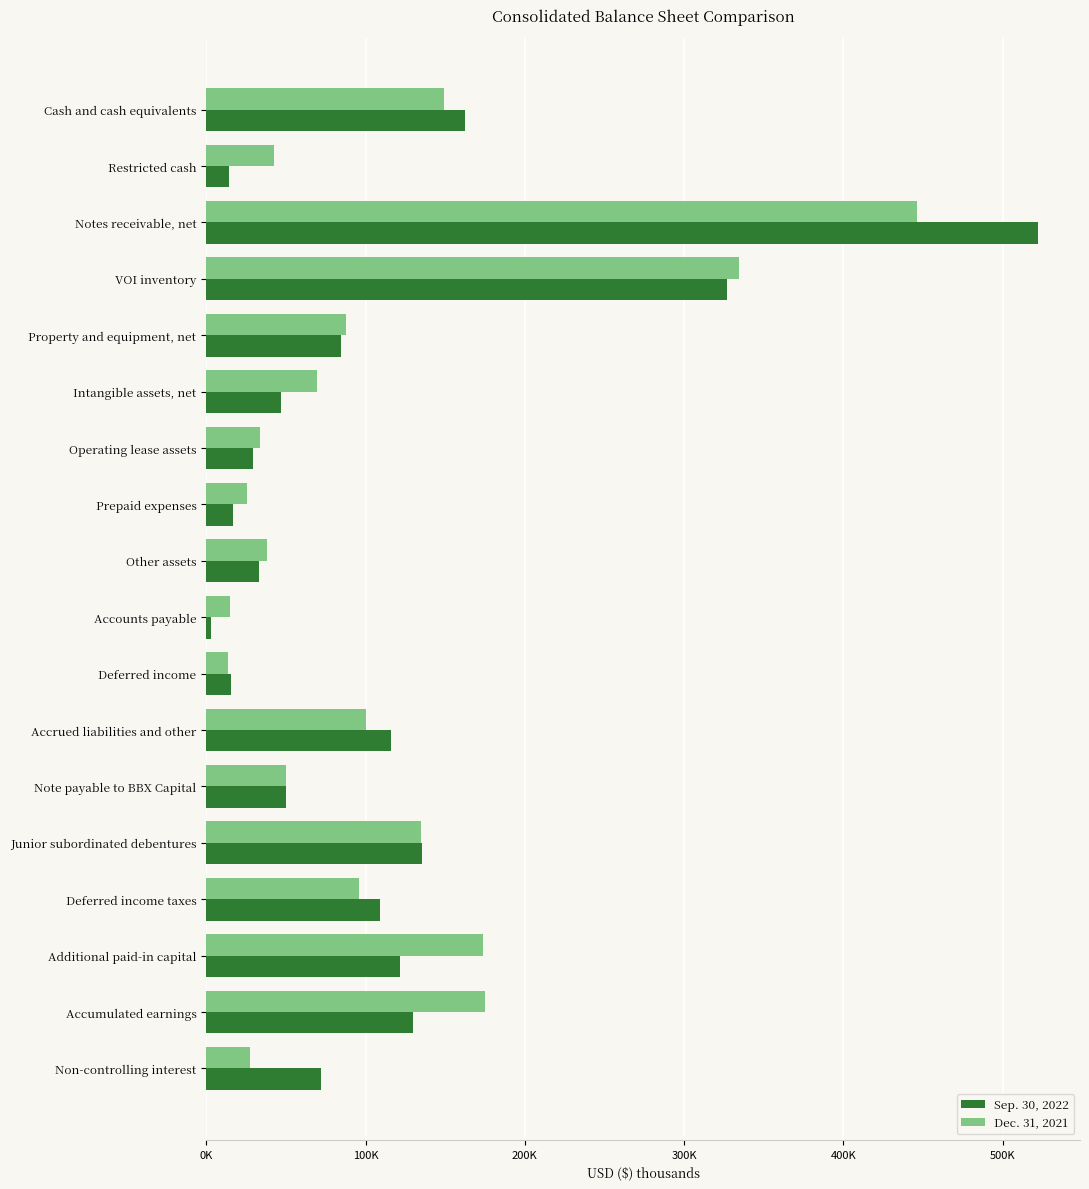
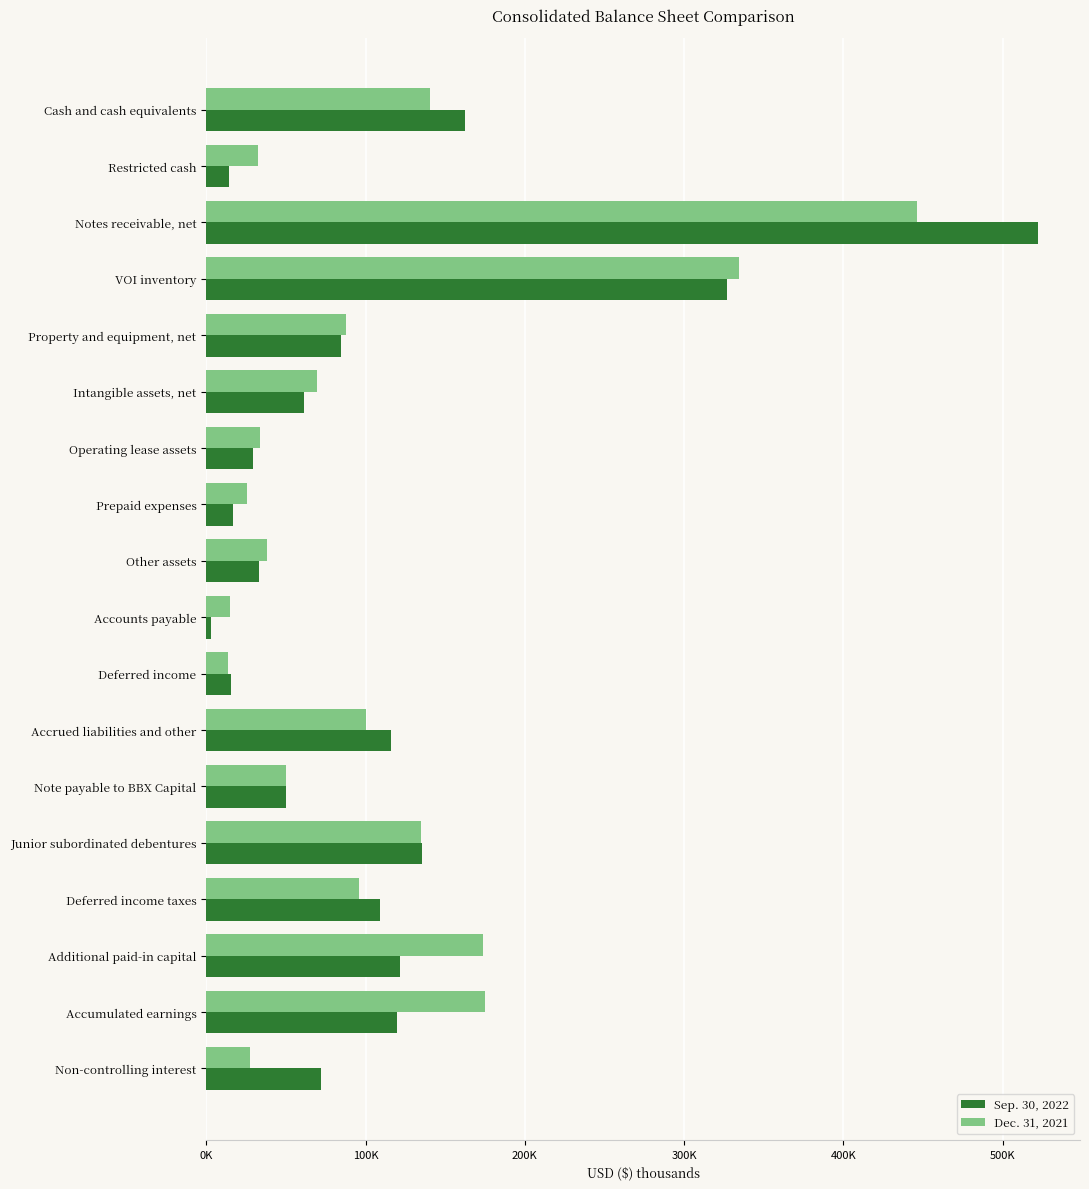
  {
    "Sep. 30, 2022": {
      "Cash and cash equivalents": 163000,
      "Restricted cash": 14000,
      "Notes receivable, net": 522000,
      "VOI inventory": 327000,
      "Property and equipment, net": 84000,
-     "Intangible assets, net": 47000,
+     "Intangible assets, net": 61000,
      "Operating lease assets": 30000,
      "Prepaid expenses": 17000,
      "Other assets": 33000,
      "Accounts payable": 3000,
      "Deferred income": 16000,
      "Accrued liabilities and other": 116000,
      "Note payable to BBX Capital": 50000,
      "Junior subordinated debentures": 136000,
      "Deferred income taxes": 109000,
      "Additional paid-in capital": 122000,
-     "Accumulated earnings": 130000,
+     "Accumulated earnings": 120000,
      "Non-controlling interest": 72000
    },
    "Dec. 31, 2021": {
-     "Cash and cash equivalents": 149000,
-     "Restricted cash": 43000,
+     "Cash and cash equivalents": 140000,
+     "Restricted cash": 32000,
      "Notes receivable, net": 446000,
      "VOI inventory": 335000,
      "Property and equipment, net": 88000,
      "Intangible assets, net": 69000,
      "Operating lease assets": 33000,
      "Prepaid expenses": 26000,
      "Other assets": 38000,
      "Accounts payable": 15000,
      "Deferred income": 14000,
      "Accrued liabilities and other": 100000,
      "Note payable to BBX Capital": 50000,
      "Junior subordinated debentures": 135000,
      "Deferred income taxes": 96000,
      "Additional paid-in capital": 174000,
      "Accumulated earnings": 175000,
      "Non-controlling interest": 27000
    }
  }
